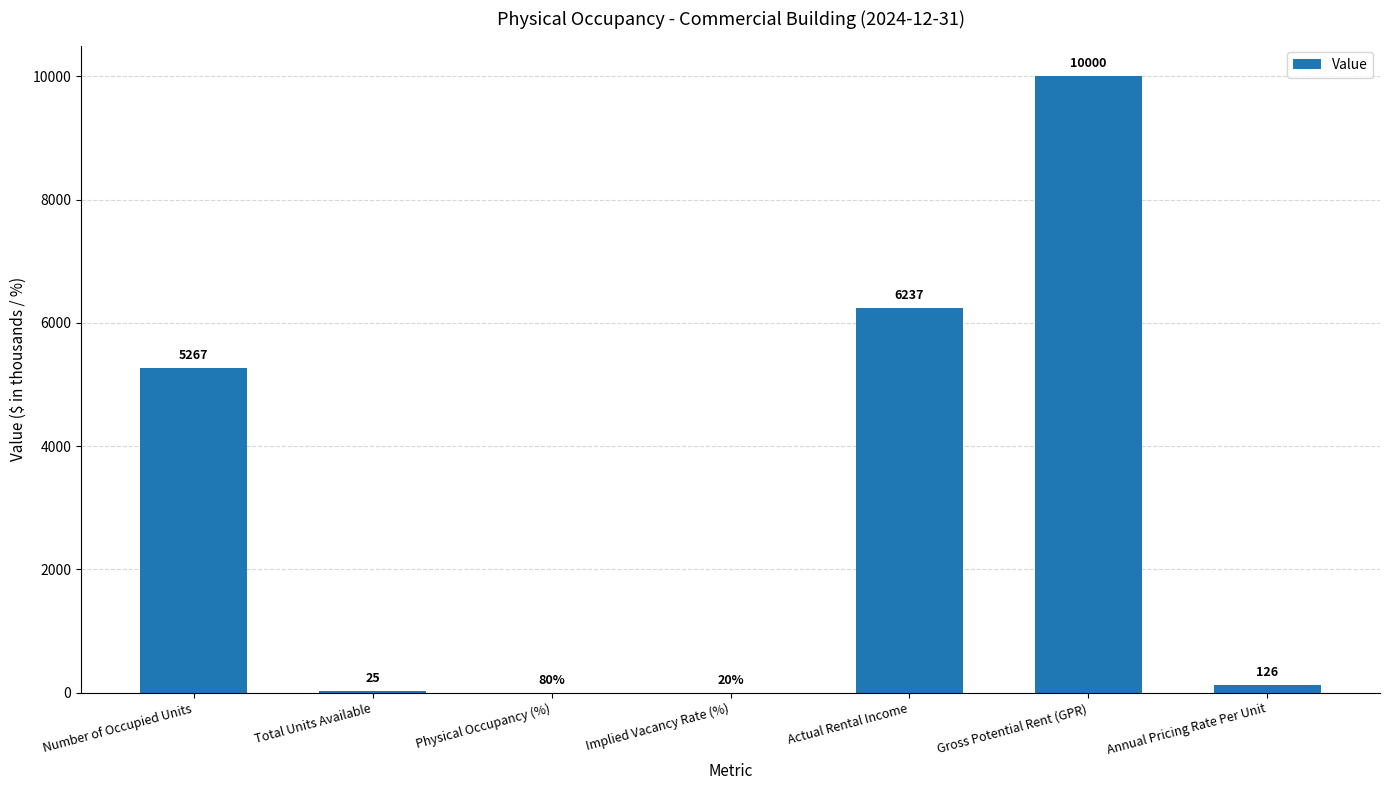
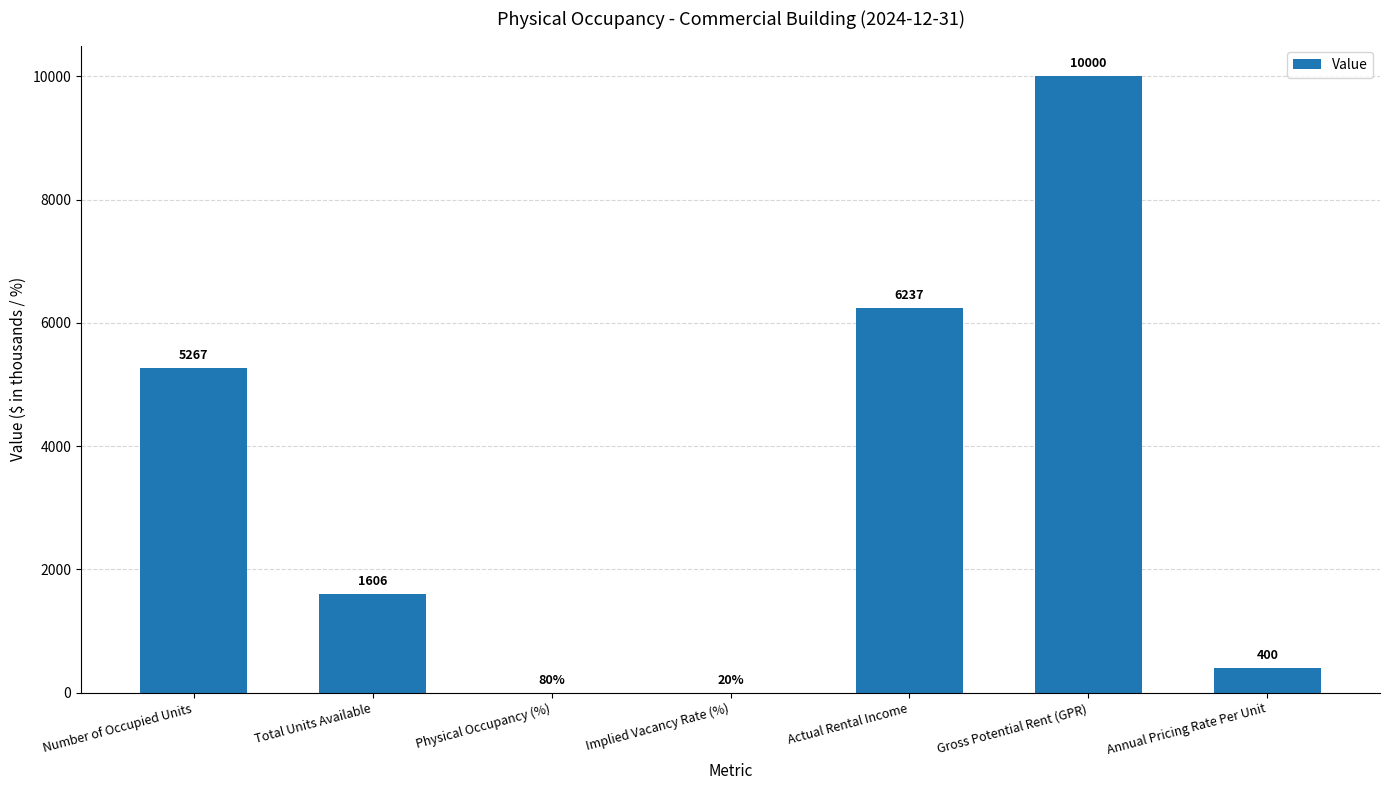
  {
    "Number of Occupied Units": "5267",
-   "Total Units Available": "25",
+   "Total Units Available": "1606",
    "Physical Occupancy (%)": "80%",
    "Implied Vacancy Rate (%)": "20%",
    "Actual Rental Income": "6237",
    "Gross Potential Rent (GPR)": "10000",
-   "Annual Pricing Rate Per Unit": "126"
+   "Annual Pricing Rate Per Unit": "400"
  }
